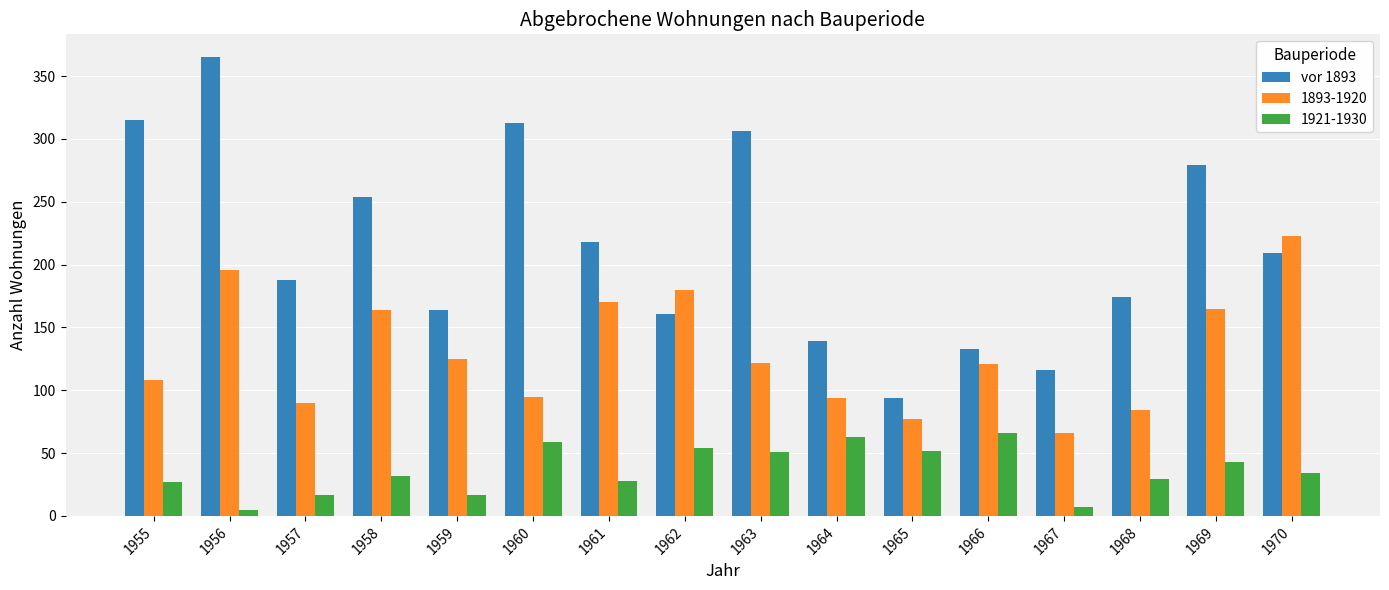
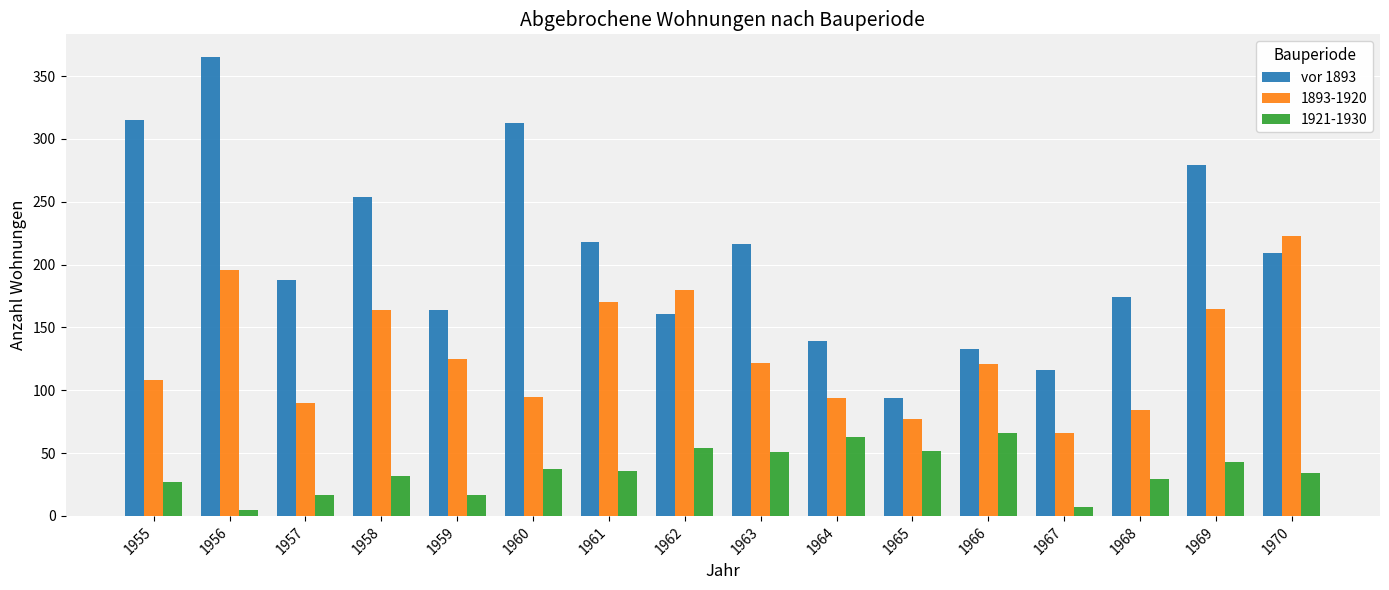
  {
    "vor 1893": {
      "1955": 315,
      "1956": 365,
      "1957": 188,
      "1958": 254,
      "1959": 164,
      "1960": 313,
      "1961": 218,
      "1962": 161,
-     "1963": 306,
+     "1963": 216,
      "1964": 139,
      "1965": 94,
      "1966": 133,
      "1967": 116,
      "1968": 174,
      "1969": 279,
      "1970": 209
    },
    "1893-1920": {
      "1955": 108,
      "1956": 196,
      "1957": 90,
      "1958": 164,
      "1959": 125,
      "1960": 95,
      "1961": 170,
      "1962": 180,
      "1963": 122,
      "1964": 94,
      "1965": 77,
      "1966": 121,
      "1967": 66,
      "1968": 84,
      "1969": 165,
      "1970": 223
    },
    "1921-1930": {
      "1955": 27,
      "1956": 5,
      "1957": 17,
      "1958": 32,
      "1959": 17,
-     "1960": 59,
-     "1961": 28,
+     "1960": 37,
+     "1961": 36,
      "1962": 54,
      "1963": 51,
      "1964": 63,
      "1965": 52,
      "1966": 66,
      "1967": 7,
      "1968": 29,
      "1969": 43,
      "1970": 34
    }
  }
